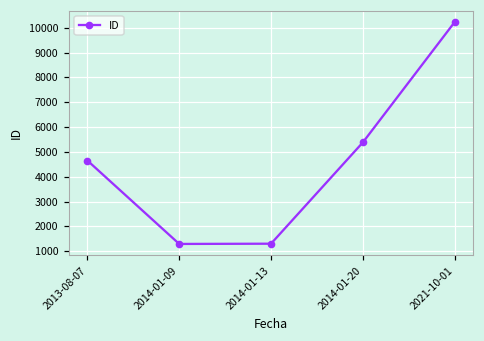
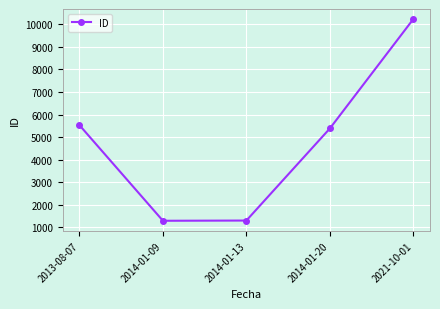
  {
-   "2013-08-07": 4700,
+   "2013-08-07": 5500,
    "2014-01-09": 1300,
    "2014-01-13": 1300,
    "2014-01-20": 5400,
    "2021-10-01": 10200
  }
